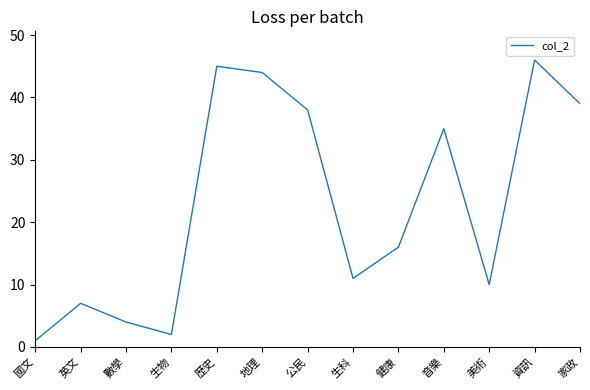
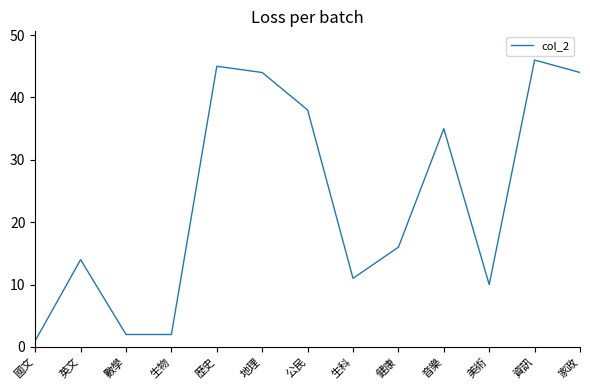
  {
    "國文": 1,
-   "英文": 7,
-   "數學": 4,
+   "英文": 14,
+   "數學": 2,
    "生物": 2,
    "歷史": 45,
    "地理": 44,
    "公民": 38,
    "生科": 11,
    "健康": 16,
    "音樂": 35,
    "美術": 10,
    "資訊": 46,
-   "家政": 39
+   "家政": 44
  }
